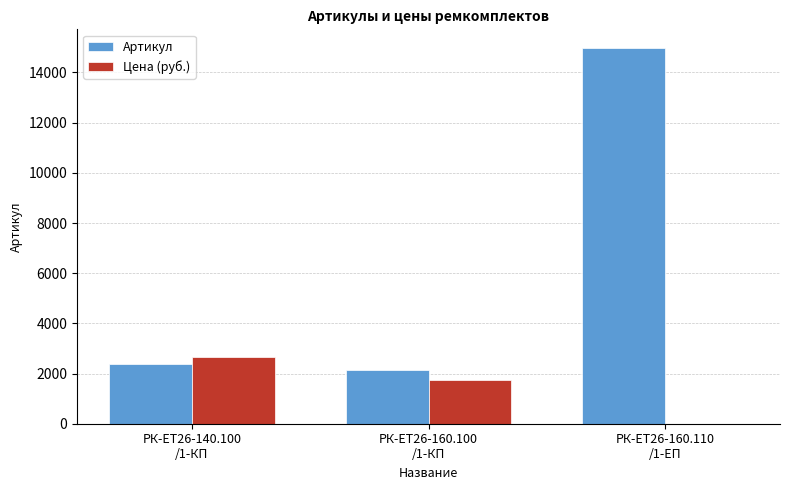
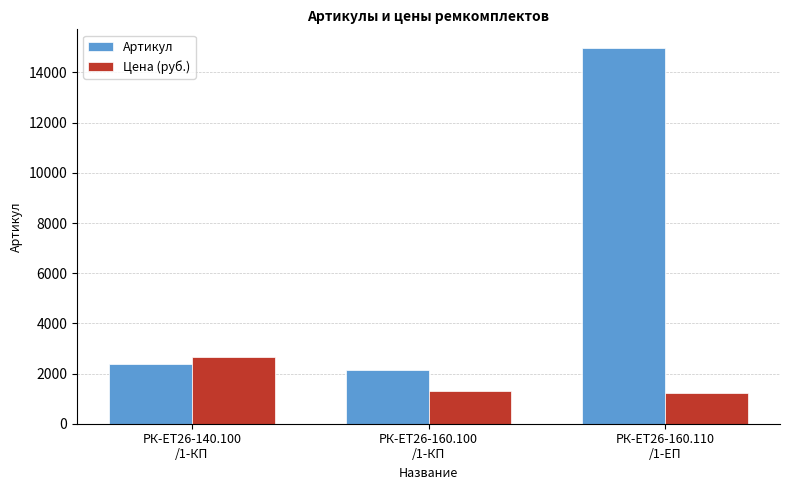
  {
    "Артикул": {
      "РК-ЕТ26-140.100 /1-КП": 2400,
      "РК-ЕТ26-160.100 /1-КП": 2200,
      "РК-ЕТ26-160.110 /1-ЕП": 15000
    },
    "Цена (руб.)": {
      "РК-ЕТ26-140.100 /1-КП": 2700,
-     "РК-ЕТ26-160.100 /1-КП": 1700,
-     "РК-ЕТ26-160.110 /1-ЕП": 0
+     "РК-ЕТ26-160.100 /1-КП": 1300,
+     "РК-ЕТ26-160.110 /1-ЕП": 1200
    }
  }
